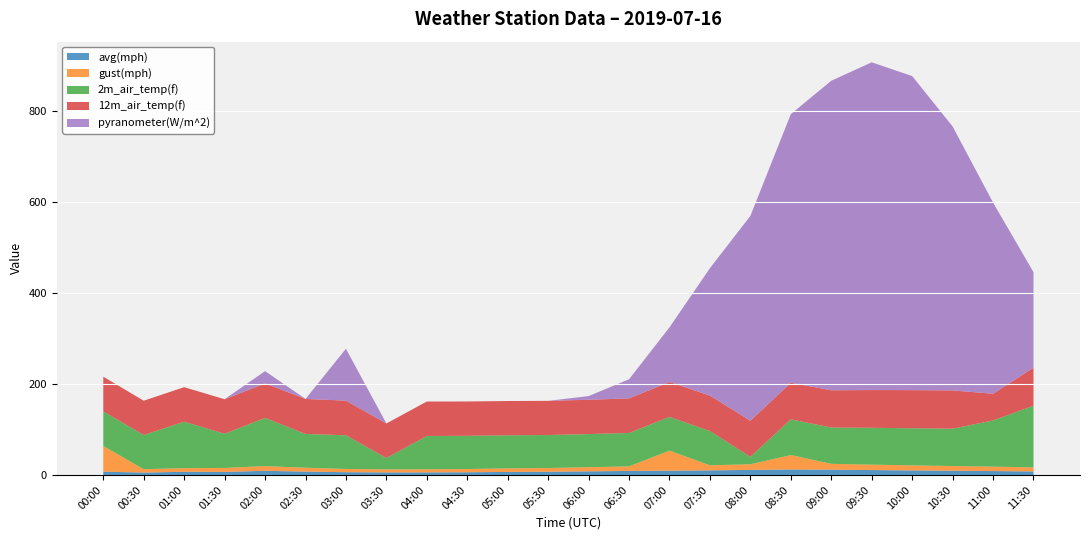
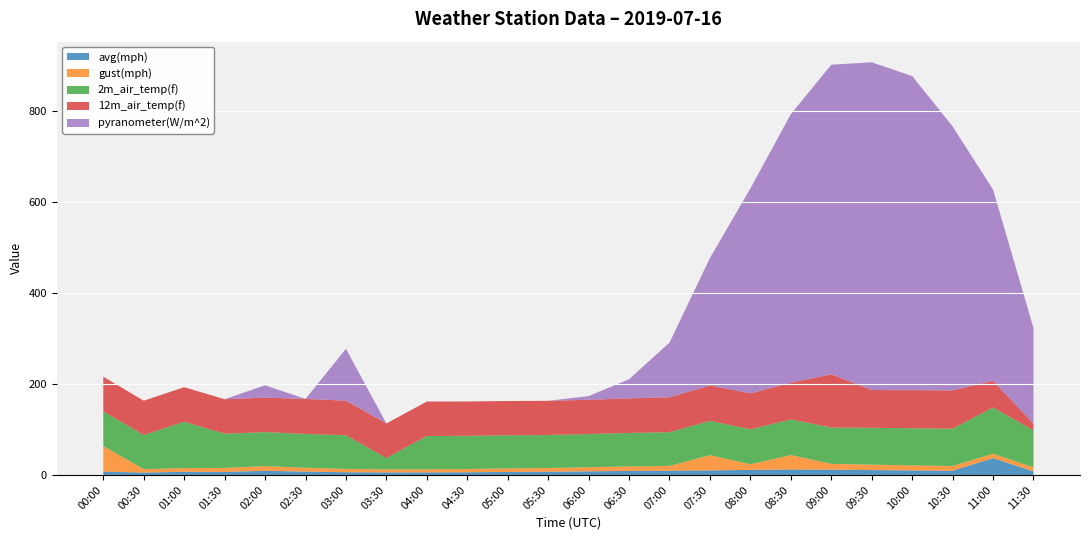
  {
    "avg(mph)": {
      "00:00": 10,
      "01:00": 10,
      "01:30": 10,
      "02:00": 10,
      "02:30": 10,
      "03:00": 10,
      "03:30": 10,
      "04:00": 10,
      "04:30": 10,
      "05:00": 10,
      "05:30": 10,
      "06:00": 10,
      "06:30": 10,
      "07:00": 10,
      "07:30": 10,
      "08:00": 10,
      "08:30": 10,
      "09:00": 10,
      "09:30": 10,
      "10:00": 10,
      "10:30": 10,
-     "11:00": 10,
+     "11:00": 40,
      "11:30": 10
    },
    "gust(mph)": {
      "00:00": 60,
      "00:30": 10,
      "01:00": 10,
      "01:30": 10,
      "02:00": 10,
      "02:30": 10,
      "03:00": 10,
      "03:30": 10,
      "04:00": 10,
      "04:30": 10,
      "05:00": 10,
      "05:30": 10,
      "06:00": 10,
      "06:30": 10,
-     "07:00": 40,
-     "07:30": 10,
+     "07:00": 10,
+     "07:30": 30,
      "08:00": 10,
      "08:30": 30,
      "09:00": 10,
      "09:30": 10,
      "10:00": 10,
      "10:30": 10,
      "11:00": 10,
      "11:30": 10
    },
    "2m_air_temp(f)": {
      "00:00": 80,
      "00:30": 80,
      "01:00": 100,
      "01:30": 80,
-     "02:00": 110,
+     "02:00": 70,
      "02:30": 70,
      "03:00": 70,
      "03:30": 20,
      "04:00": 70,
      "04:30": 70,
      "05:00": 70,
      "05:30": 70,
      "06:00": 70,
      "06:30": 70,
      "07:00": 70,
      "07:30": 80,
-     "08:00": 20,
+     "08:00": 80,
      "08:30": 80,
      "09:00": 80,
      "09:30": 80,
      "10:00": 80,
      "10:30": 80,
      "11:00": 100,
-     "11:30": 140
+     "11:30": 80
    },
    "12m_air_temp(f)": {
      "02:00": 80,
      "03:00": 80,
      "06:00": 80,
      "06:30": 80,
      "07:00": 80,
      "07:30": 80,
      "08:00": 80,
      "08:30": 80,
-     "09:00": 80,
+     "09:00": 120,
      "09:30": 80,
      "10:00": 80,
      "10:30": 80,
      "11:00": 60,
-     "11:30": 80
+     "11:30": 20
    },
    "pyranometer(W/m^2)": {
      "02:00": 30,
      "03:00": 110,
      "06:00": 10,
      "06:30": 40,
      "07:00": 120,
      "07:30": 280,
      "08:00": 450,
      "08:30": 590,
      "09:00": 680,
      "09:30": 720,
      "10:00": 690,
      "10:30": 580,
      "11:00": 420,
      "11:30": 210
    }
  }
